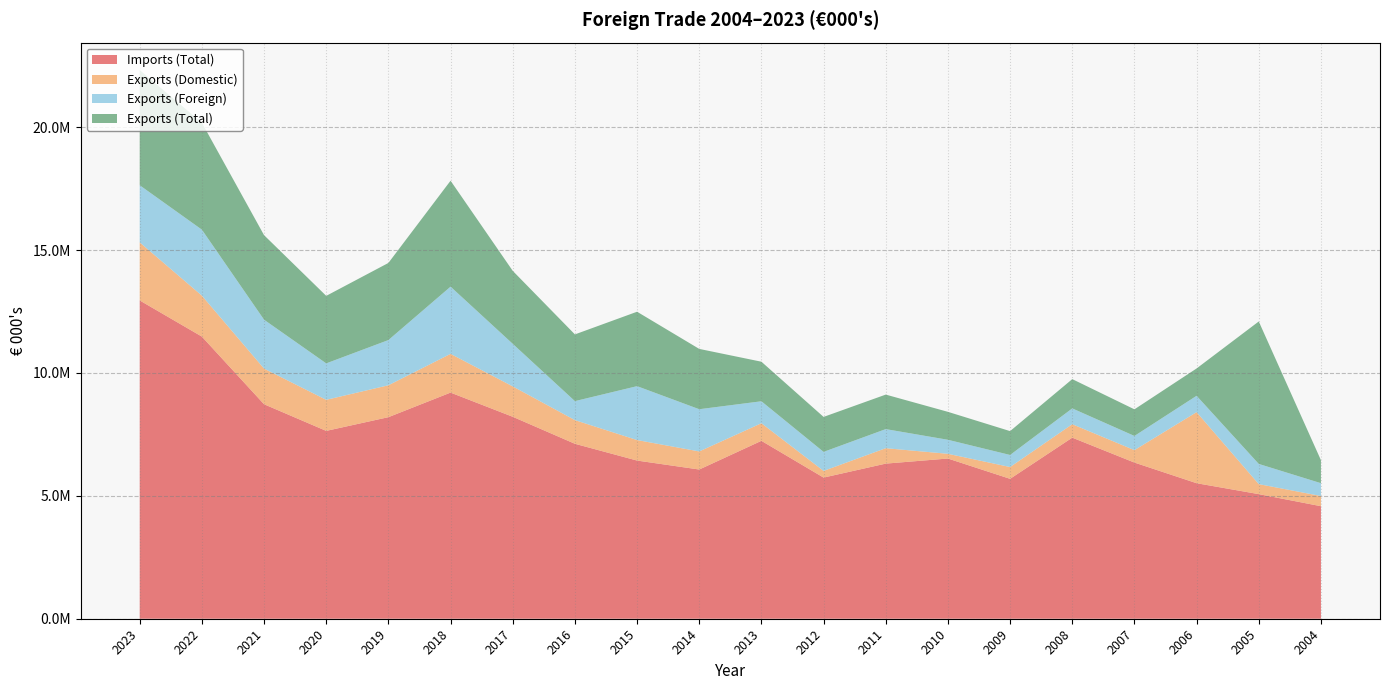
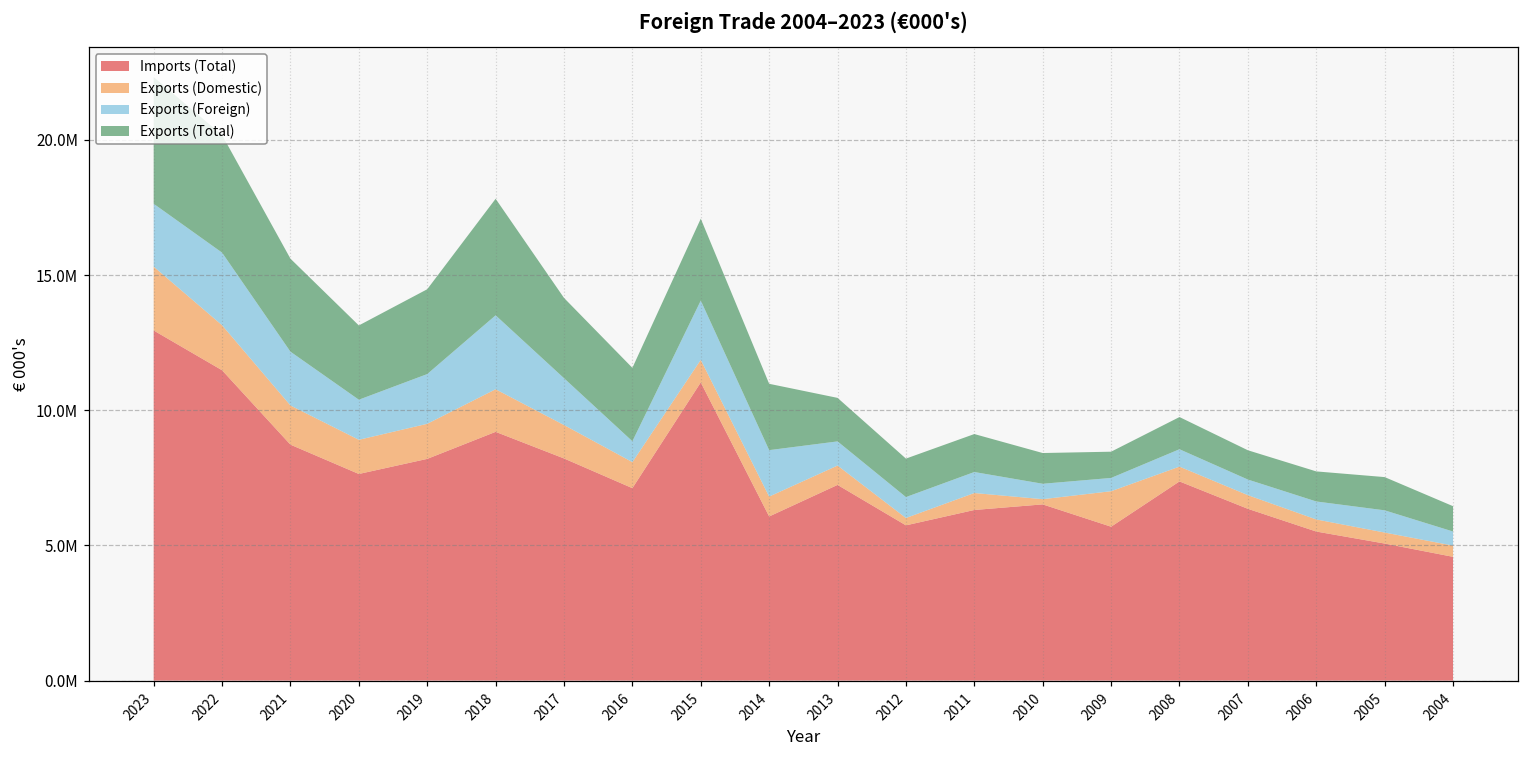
  {
    "Imports (Total)": {
      "2023": 12900000,
      "2022": 11500000,
      "2021": 8700000,
      "2020": 7600000,
      "2019": 8200000,
      "2018": 9200000,
      "2017": 8200000,
      "2016": 7100000,
-     "2015": 6400000,
+     "2015": 11000000,
      "2014": 6100000,
      "2013": 7200000,
      "2012": 5700000,
      "2011": 6300000,
      "2010": 6500000,
      "2009": 5700000,
      "2008": 7400000,
      "2007": 6400000,
      "2006": 5500000,
      "2005": 5100000,
      "2004": 4600000
    },
    "Exports (Domestic)": {
      "2023": 2400000,
      "2022": 1700000,
      "2021": 1400000,
      "2020": 1300000,
      "2019": 1300000,
      "2018": 1600000,
      "2017": 1200000,
      "2016": 1000000,
      "2015": 800000,
      "2014": 700000,
      "2013": 700000,
      "2012": 300000,
      "2011": 600000,
      "2010": 200000,
-     "2009": 500000,
+     "2009": 1300000,
      "2008": 500000,
      "2007": 500000,
-     "2006": 2900000,
+     "2006": 400000,
      "2005": 400000,
      "2004": 400000
    },
    "Exports (Foreign)": {
      "2023": 2300000,
      "2022": 2700000,
      "2021": 2000000,
      "2020": 1500000,
      "2019": 1800000,
      "2018": 2700000,
      "2017": 1700000,
      "2016": 800000,
      "2015": 2200000,
      "2014": 1700000,
      "2013": 900000,
      "2012": 800000,
      "2011": 800000,
      "2010": 600000,
      "2009": 500000,
      "2008": 600000,
      "2007": 600000,
      "2006": 700000,
      "2005": 800000,
      "2004": 500000
    },
    "Exports (Total)": {
      "2021": 3400000,
      "2020": 2700000,
      "2019": 3100000,
      "2018": 4300000,
      "2017": 3000000,
      "2016": 2700000,
      "2015": 3000000,
      "2014": 2500000,
      "2013": 1600000,
      "2012": 1400000,
      "2011": 1400000,
      "2010": 1100000,
      "2009": 1000000,
      "2008": 1200000,
      "2007": 1100000,
      "2006": 1100000,
-     "2005": 5800000,
+     "2005": 1200000,
      "2004": 900000
    }
  }
